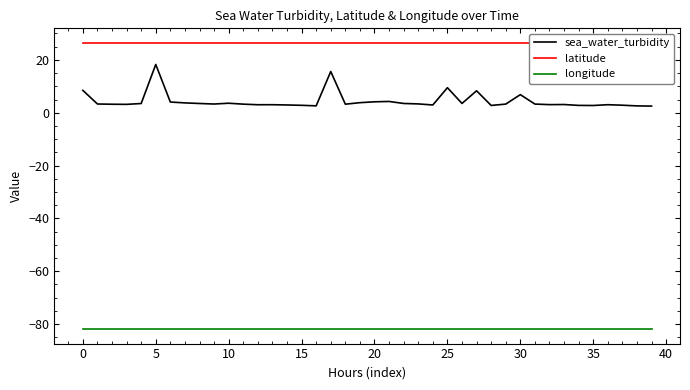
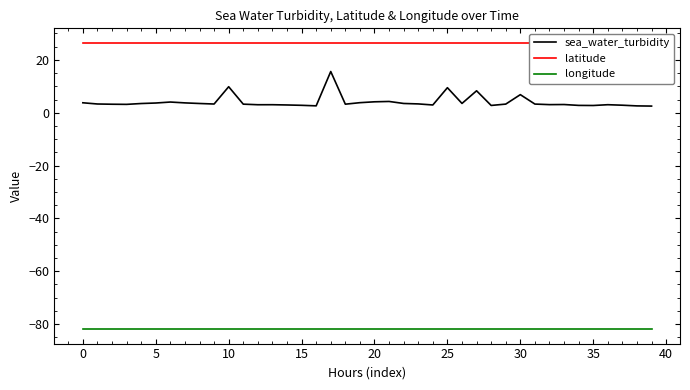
  {
    "sea_water_turbidity": {
-     "0": 8,
-     "5": 18,
-     "10": 4,
+     "0": 4,
+     "5": 4,
+     "10": 10,
      "15": 3,
      "20": 4,
      "25": 9,
      "30": 7,
      "35": 3
    },
    "latitude": {
      "0": 27,
      "5": 27,
      "10": 27,
      "15": 27,
      "20": 27,
      "25": 27,
      "30": 27
    },
    "longitude": {
      "0": -82,
      "5": -82,
      "10": -82,
      "15": -82,
      "20": -82,
      "25": -82,
      "30": -82,
      "35": -82
    }
  }
